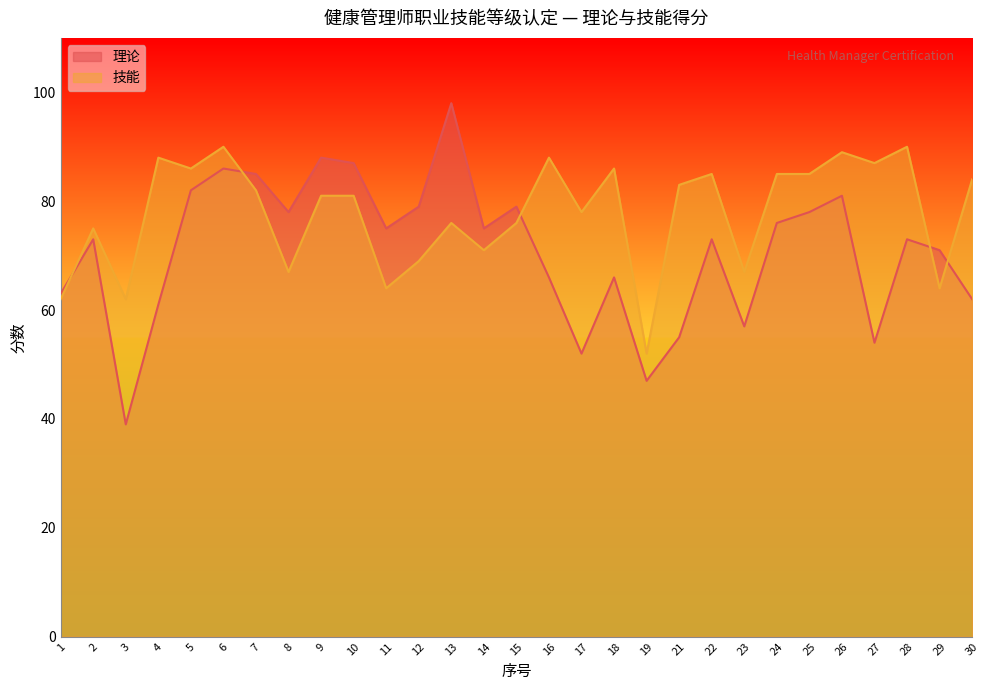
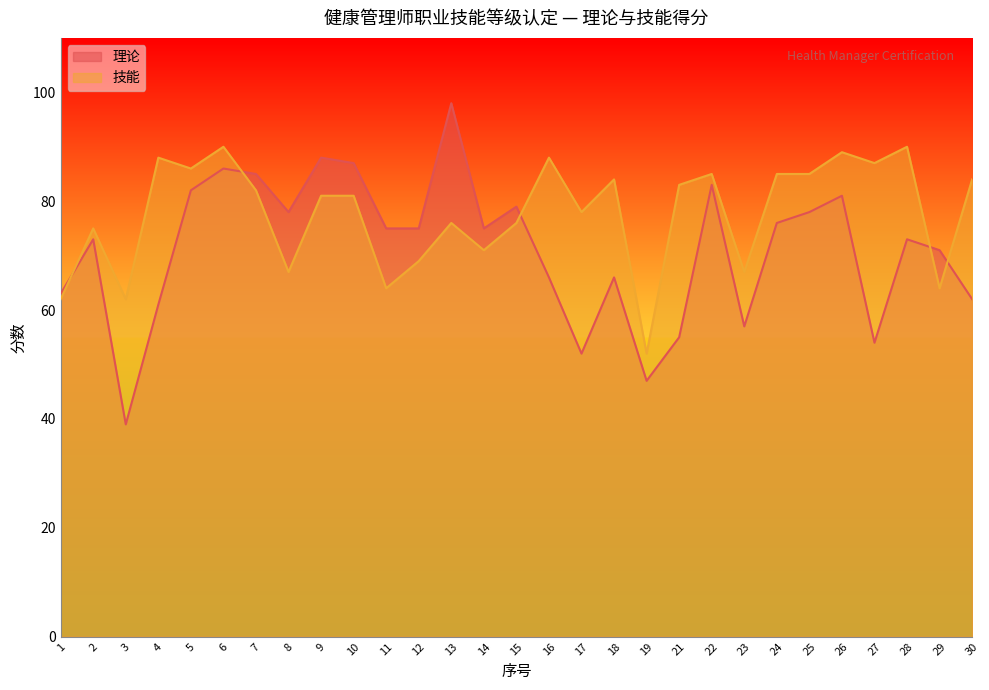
  {
    "理论": {
      "1": 63,
      "2": 73,
      "3": 39,
      "4": 61,
      "5": 82,
      "6": 86,
      "7": 85,
      "8": 78,
      "9": 88,
      "10": 87,
      "11": 75,
-     "12": 79,
+     "12": 75,
      "13": 98,
      "14": 75,
      "15": 79,
      "16": 66,
      "17": 52,
      "18": 66,
      "19": 47,
      "21": 55,
-     "22": 73,
+     "22": 83,
      "23": 57,
      "24": 76,
      "25": 78,
      "26": 81,
      "27": 54,
      "28": 73,
      "29": 71,
      "30": 62
    },
    "技能": {
      "1": 62,
      "2": 75,
      "3": 62,
      "4": 88,
      "5": 86,
      "6": 90,
      "7": 82,
      "8": 67,
      "9": 81,
      "10": 81,
      "11": 64,
      "12": 69,
      "13": 76,
      "14": 71,
      "15": 76,
      "16": 88,
      "17": 78,
-     "18": 86,
+     "18": 84,
      "19": 52,
      "21": 83,
      "22": 85,
      "23": 67,
      "24": 85,
      "25": 85,
      "26": 89,
      "27": 87,
      "28": 90,
      "29": 64,
      "30": 84
    }
  }
